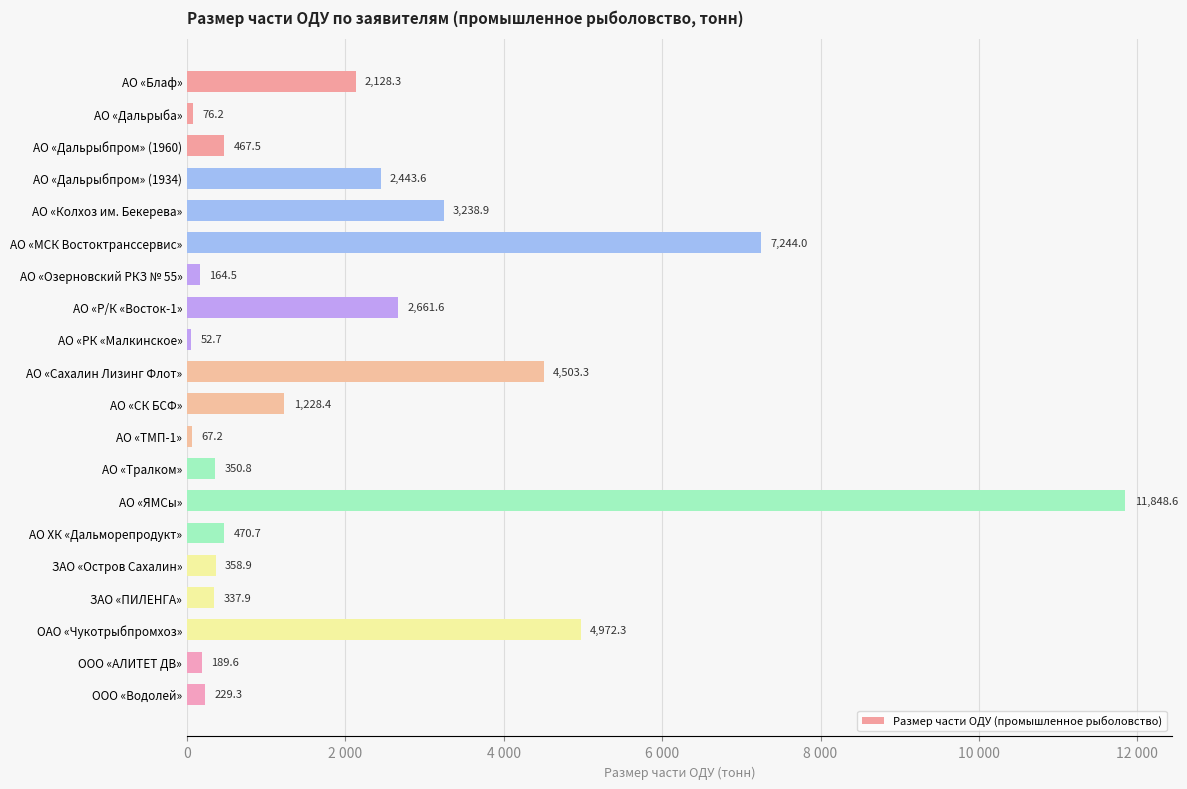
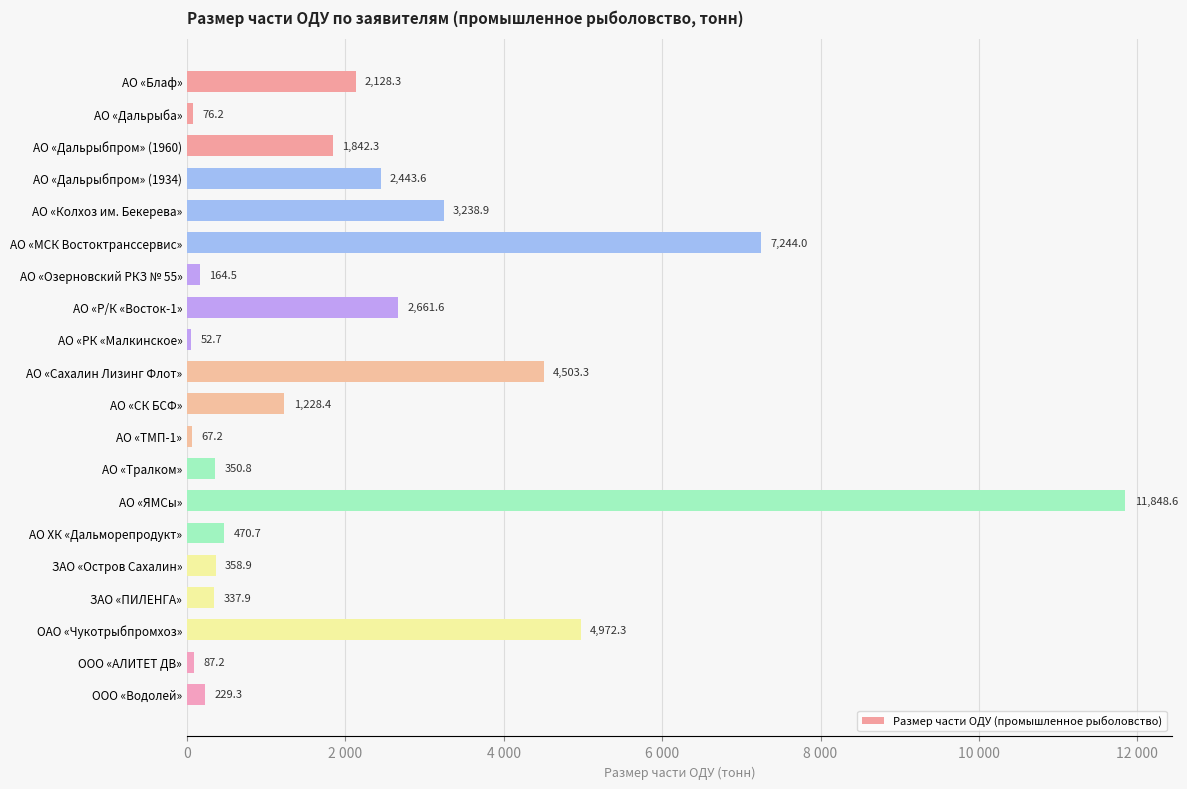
  {
    "АО «Блаф»": "2,128.3",
    "АО «Дальрыба»": "76.2",
-   "АО «Дальрыбпром» (1960)": "467.5",
+   "АО «Дальрыбпром» (1960)": "1,842.3",
    "АО «Дальрыбпром» (1934)": "2,443.6",
    "АО «Колхоз им. Бекерева»": "3,238.9",
    "АО «МСК Востоктранссервис»": "7,244.0",
    "АО «Озерновский РКЗ № 55»": "164.5",
    "АО «Р/К «Восток-1»": "2,661.6",
    "АО «РК «Малкинское»": "52.7",
    "АО «Сахалин Лизинг Флот»": "4,503.3",
    "АО «СК БСФ»": "1,228.4",
    "АО «ТМП-1»": "67.2",
    "АО «Тралком»": "350.8",
    "АО «ЯМСы»": "11,848.6",
    "АО ХК «Дальморепродукт»": "470.7",
    "ЗАО «Остров Сахалин»": "358.9",
    "ЗАО «ПИЛЕНГА»": "337.9",
    "ОАО «Чукотрыбпромхоз»": "4,972.3",
-   "ООО «АЛИТЕТ ДВ»": "189.6",
+   "ООО «АЛИТЕТ ДВ»": "87.2",
    "ООО «Водолей»": "229.3"
  }
